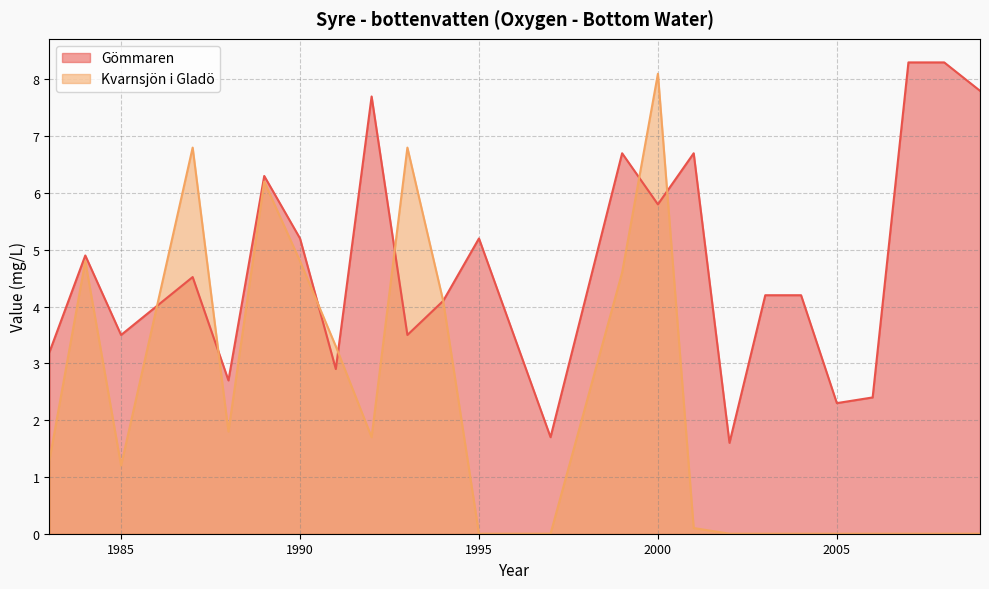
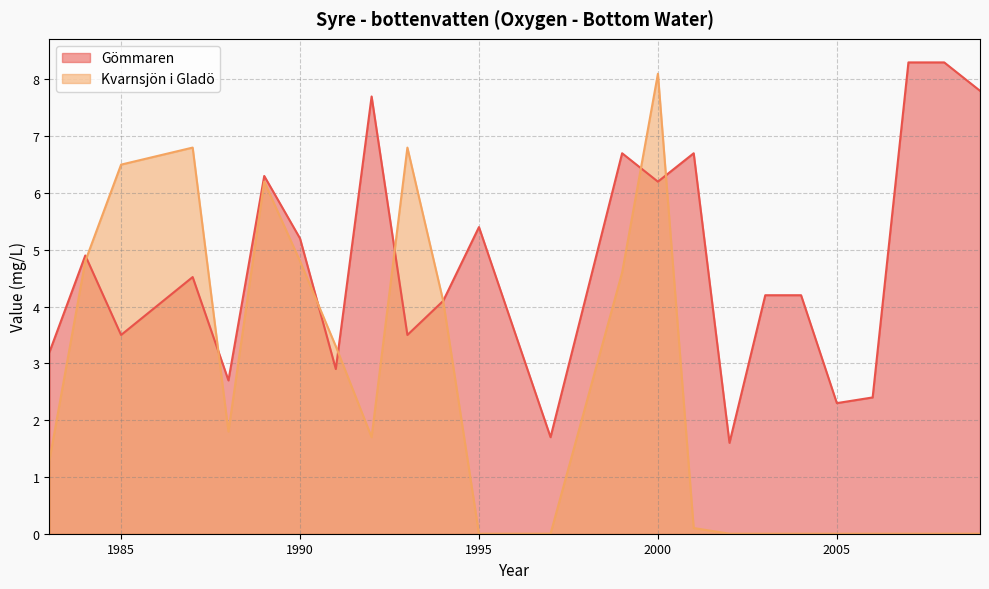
  {
    "Gömmaren": {
      "1985": 3.5,
      "1990": 5.2,
-     "1995": 5.2,
-     "2000": 5.8,
+     "1995": 5.4,
+     "2000": 6.2,
      "2005": 2.3
    },
    "Kvarnsjön i Gladö": {
-     "1985": 1.2,
+     "1985": 6.5,
      "1990": 4.8,
      "1995": 0.0,
      "2000": 8.1,
      "2005": 0.0
    }
  }
